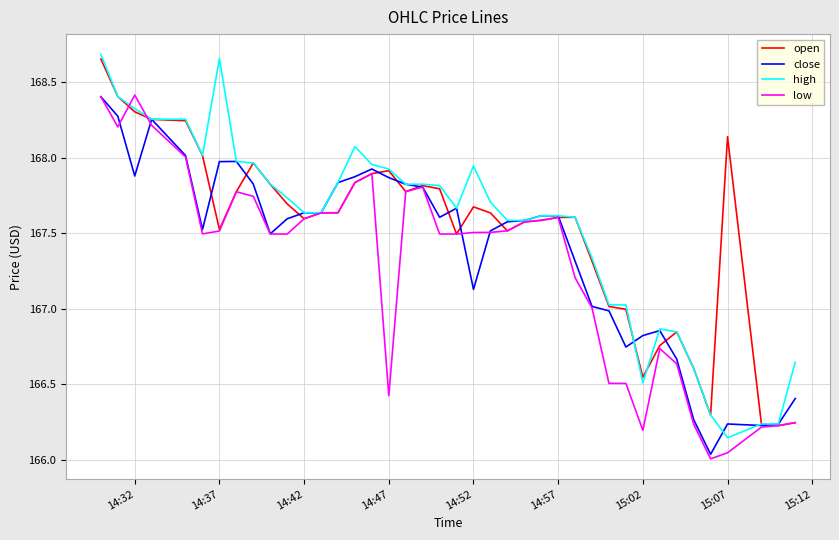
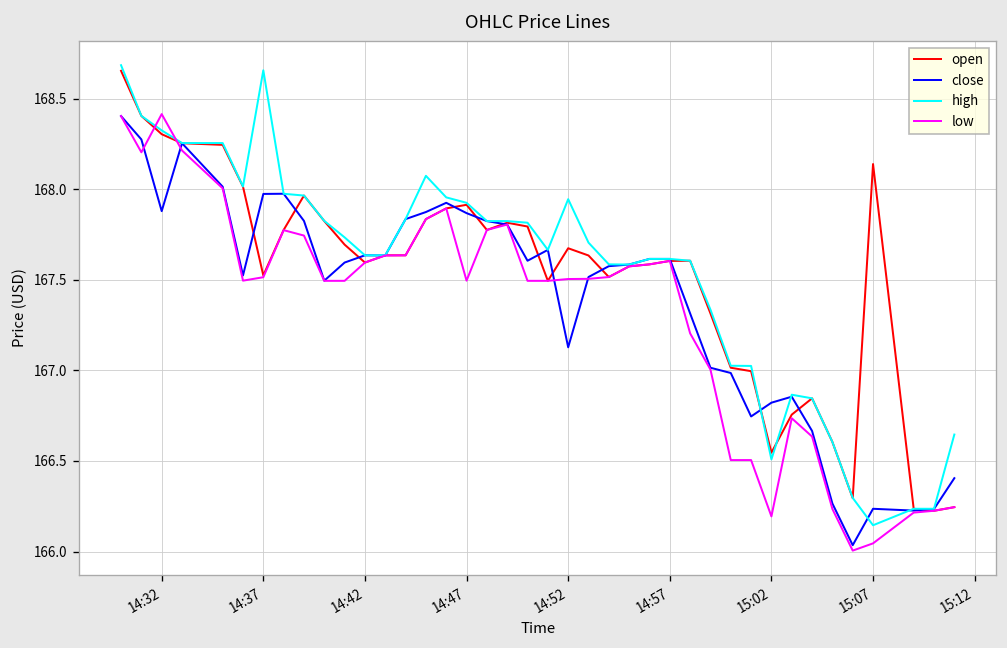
  {
    "open": {
      "14:32": 168.31,
      "14:52": 167.68,
      "15:02": 166.55,
      "15:07": 168.14
    },
    "close": {
      "14:32": 167.88,
      "14:37": 167.98,
      "14:47": 167.87,
      "14:52": 167.13,
      "15:02": 166.82,
      "15:07": 166.24
    },
    "high": {
      "14:32": 168.33,
      "14:37": 168.66,
      "14:52": 167.95,
      "15:02": 166.51,
      "15:07": 166.15
    },
    "low": {
      "14:32": 168.42,
-     "14:47": 166.42,
+     "14:47": 167.50,
      "14:52": 167.51,
      "15:02": 166.19,
      "15:07": 166.05
    }
  }
